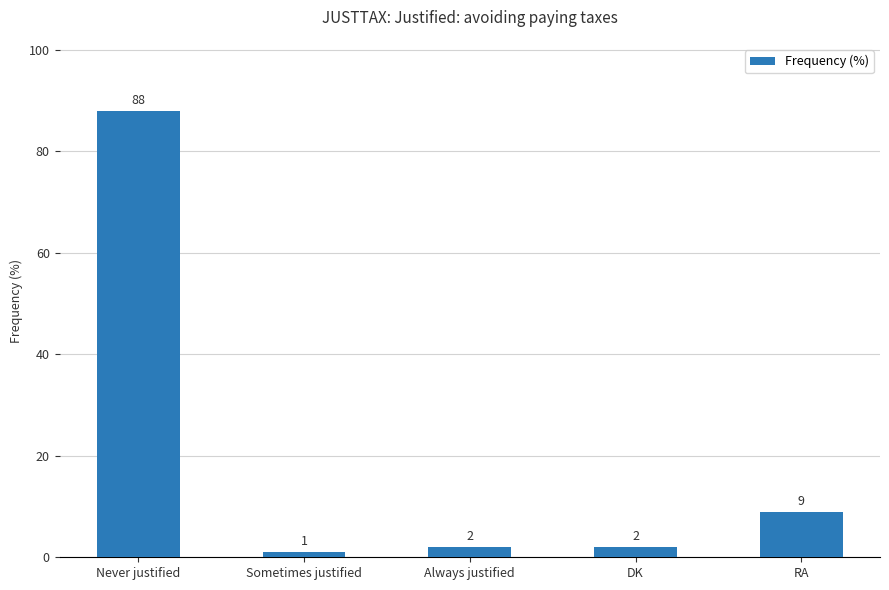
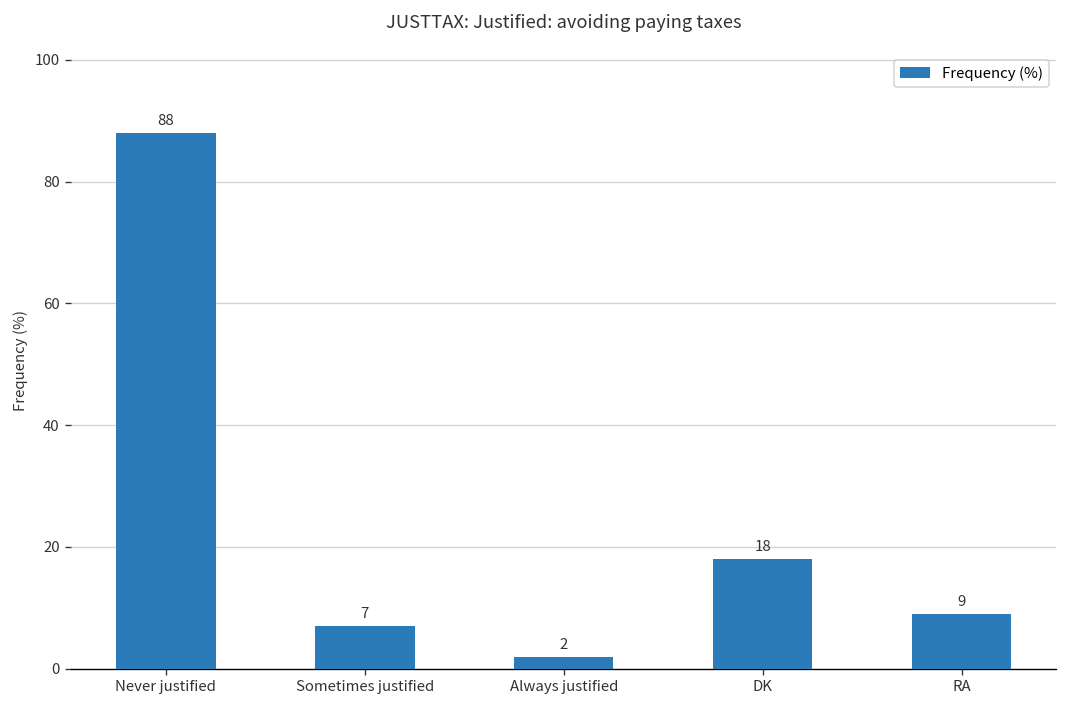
  {
    "Never justified": 88,
-   "Sometimes justified": 1,
+   "Sometimes justified": 7,
    "Always justified": 2,
-   "DK": 2,
+   "DK": 18,
    "RA": 9
  }
